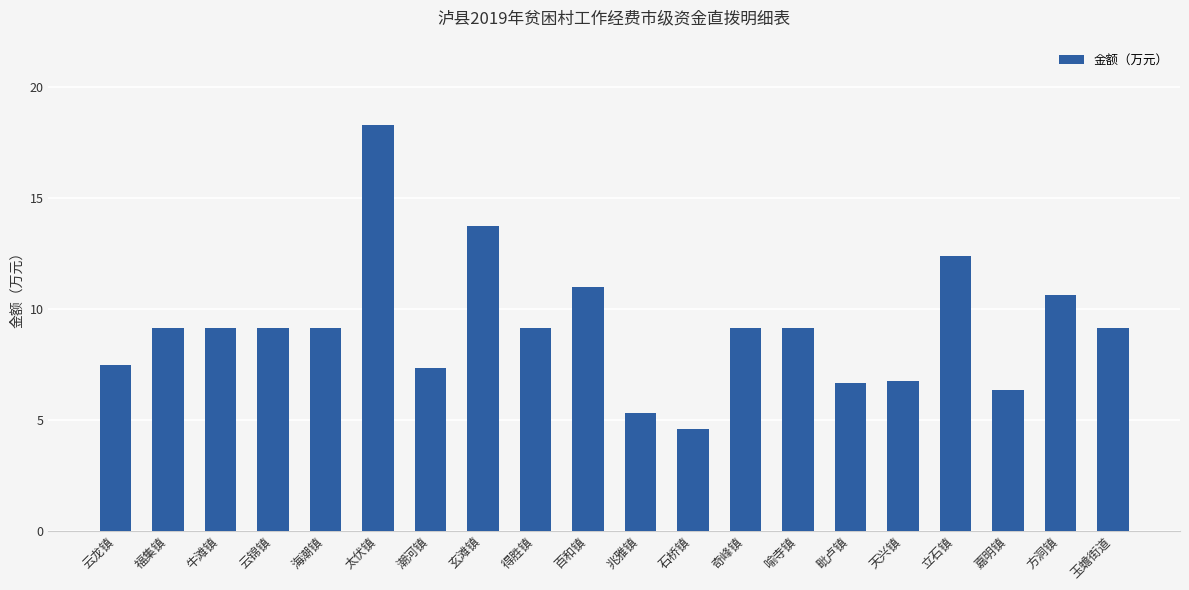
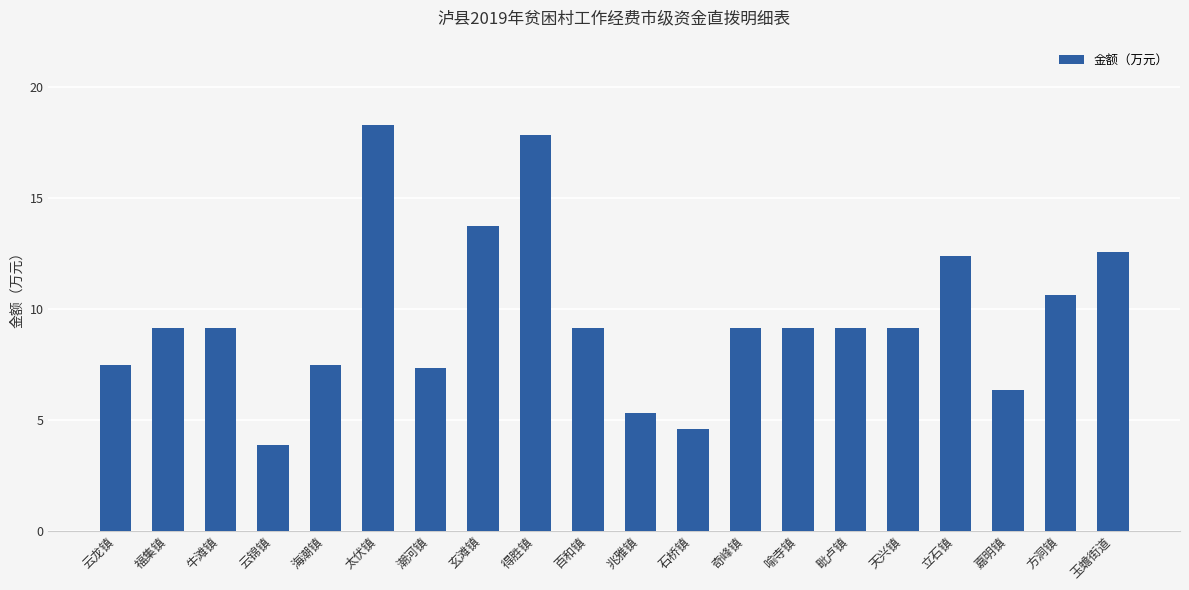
  {
    "云龙镇": 7.5,
    "福集镇": 9.2,
    "牛滩镇": 9.2,
-   "云锦镇": 9.2,
-   "海潮镇": 9.2,
+   "云锦镇": 3.9,
+   "海潮镇": 7.5,
    "太伏镇": 18.3,
    "潮河镇": 7.3,
    "玄滩镇": 13.7,
-   "得胜镇": 9.2,
-   "百和镇": 11.0,
+   "得胜镇": 17.8,
+   "百和镇": 9.2,
    "兆雅镇": 5.3,
    "石桥镇": 4.6,
    "奇峰镇": 9.2,
    "喻寺镇": 9.2,
-   "毗卢镇": 6.6,
-   "天兴镇": 6.7,
+   "毗卢镇": 9.2,
+   "天兴镇": 9.2,
    "立石镇": 12.4,
    "嘉明镇": 6.3,
    "方洞镇": 10.6,
-   "玉蟾街道": 9.2
+   "玉蟾街道": 12.6
  }
